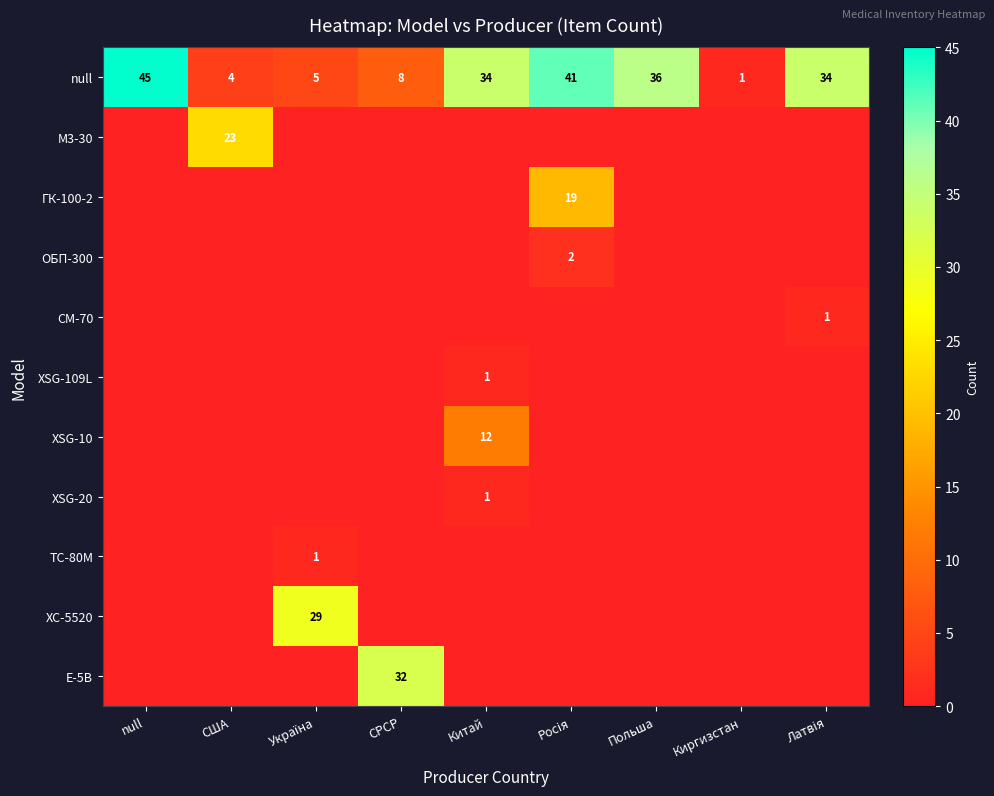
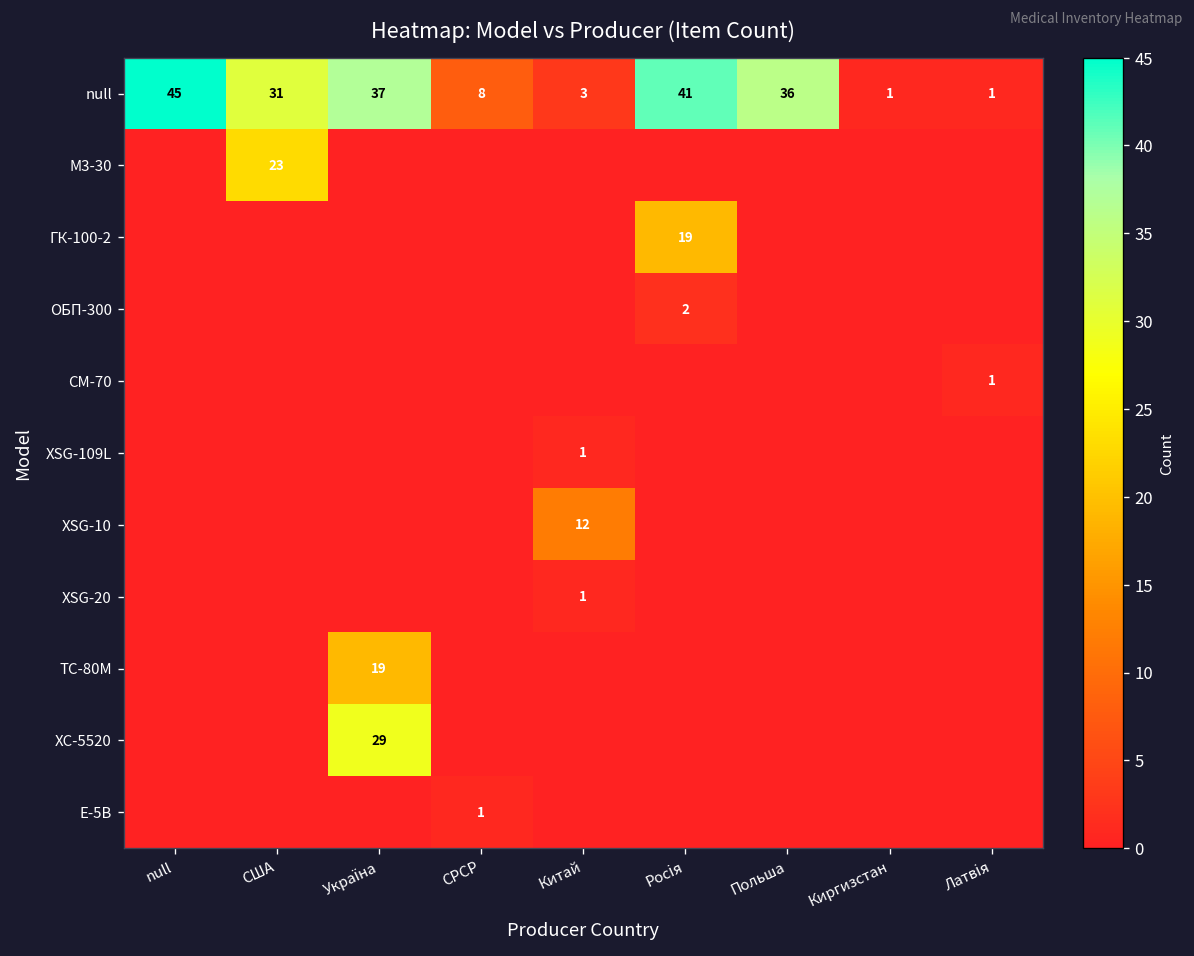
  {
    "null": {
      "null": 45,
-     "США": 4,
-     "Україна": 5,
+     "США": 31,
+     "Україна": 37,
      "СРСР": 8,
-     "Китай": 34,
+     "Китай": 3,
      "Росія": 41,
      "Польша": 36,
      "Киргизстан": 1,
-     "Латвія": 34
+     "Латвія": 1
    },
    "М3-30": {
      "США": 23
    },
    "ГК-100-2": {
      "Росія": 19
    },
    "ОБП-300": {
      "Росія": 2
    },
    "СМ-70": {
      "Латвія": 1
    },
    "XSG-109L": {
      "Китай": 1
    },
    "XSG-10": {
      "Китай": 12
    },
    "XSG-20": {
      "Китай": 1
    },
    "ТС-80М": {
-     "Україна": 1
+     "Україна": 19
    },
    "XC-5520": {
      "Україна": 29
    },
    "Е-5В": {
-     "СРСР": 32
+     "СРСР": 1
    }
  }
